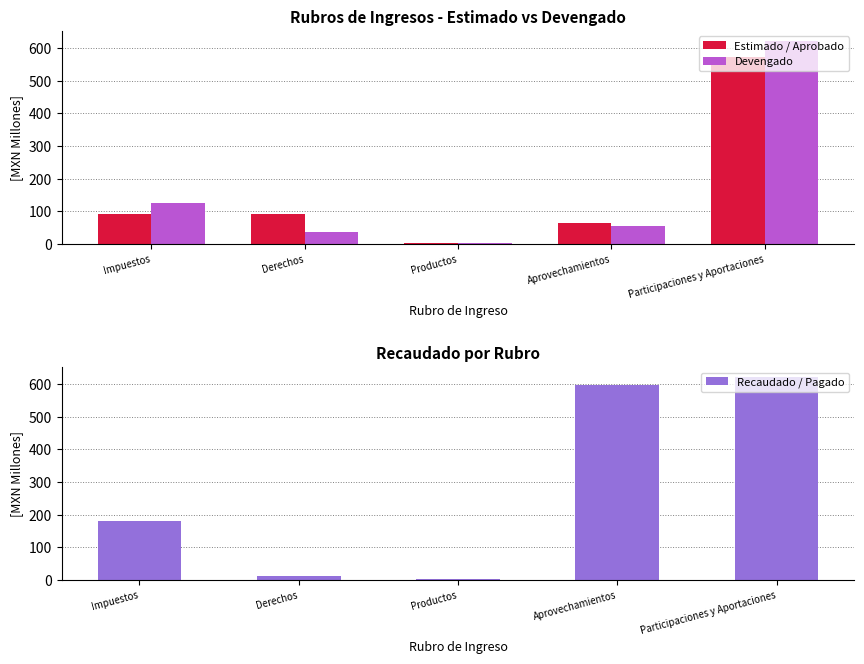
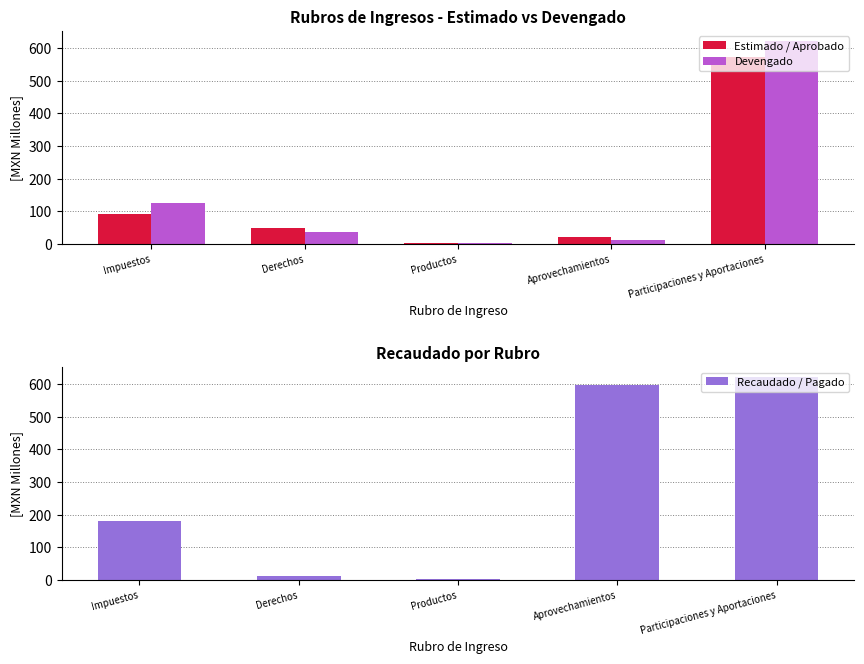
  {
    "Rubros de Ingresos - Estimado vs Devengado": {
      "Estimado / Aprobado": {
        "Impuestos": 90,
-       "Derechos": 90,
-       "Aprovechamientos": 60
+       "Derechos": 50,
+       "Aprovechamientos": 20
      },
      "Devengado": {
        "Impuestos": 120,
        "Derechos": 30,
-       "Aprovechamientos": 50
+       "Aprovechamientos": 10
      }
    },
    "Recaudado por Rubro": {
      "Impuestos": 180,
      "Derechos": 10,
      "Aprovechamientos": 600
    }
  }
